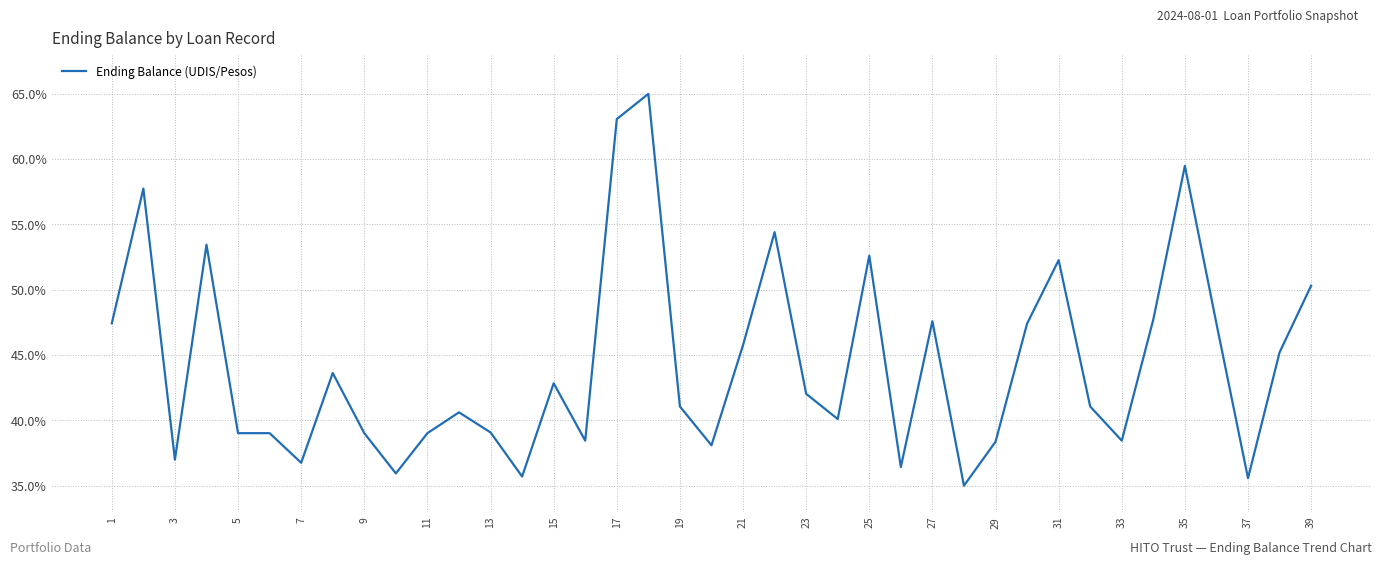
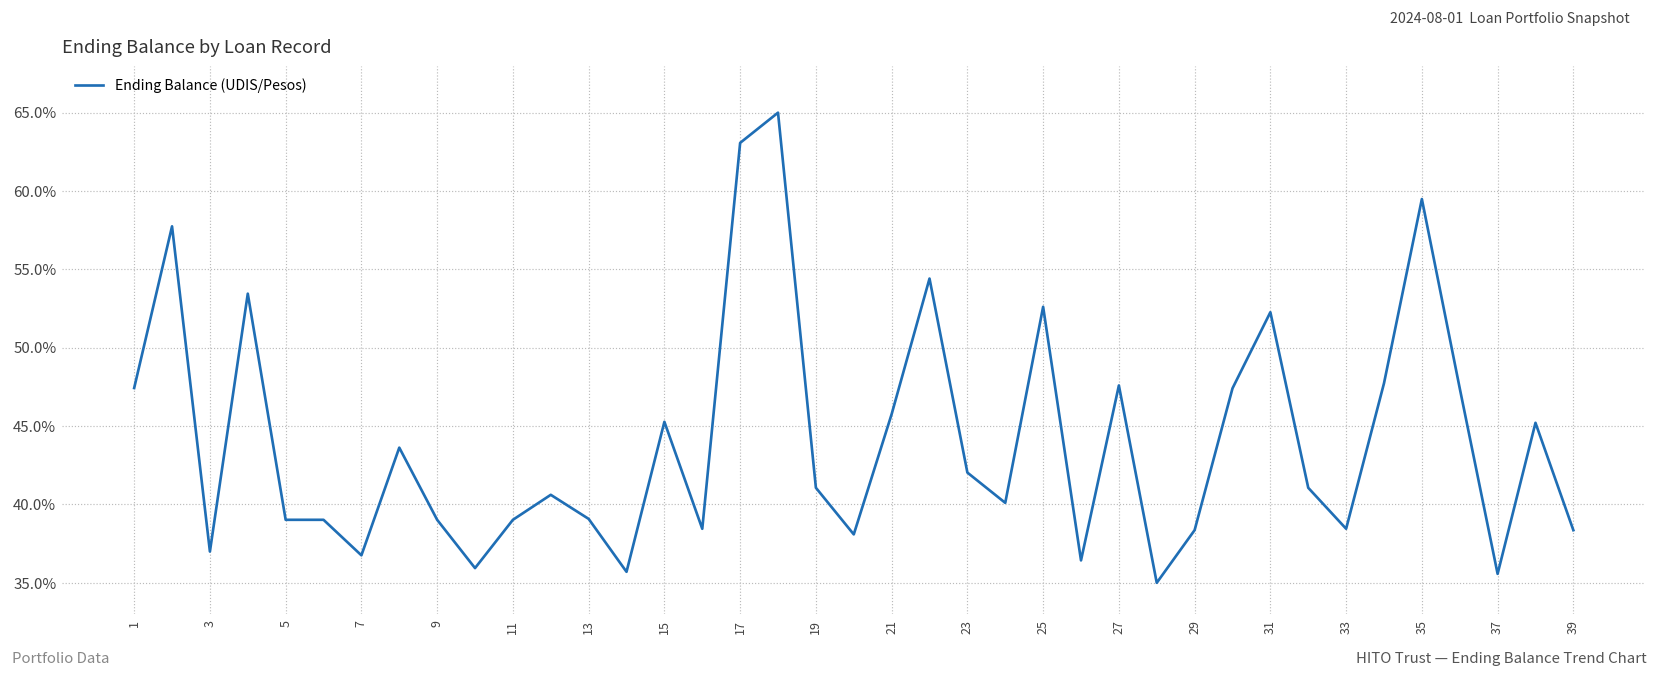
  {
    "1": "47.4%",
    "3": "37.0%",
    "5": "39.0%",
    "7": "36.8%",
    "9": "39.0%",
    "11": "39.0%",
    "13": "39.1%",
-   "15": "42.8%",
+   "15": "45.3%",
    "17": "63.1%",
    "19": "41.1%",
    "21": "45.8%",
    "23": "42.0%",
    "25": "52.6%",
    "27": "47.6%",
    "29": "38.4%",
    "31": "52.3%",
    "33": "38.4%",
    "35": "59.5%",
    "37": "35.6%",
-   "39": "50.3%"
+   "39": "38.4%"
  }
